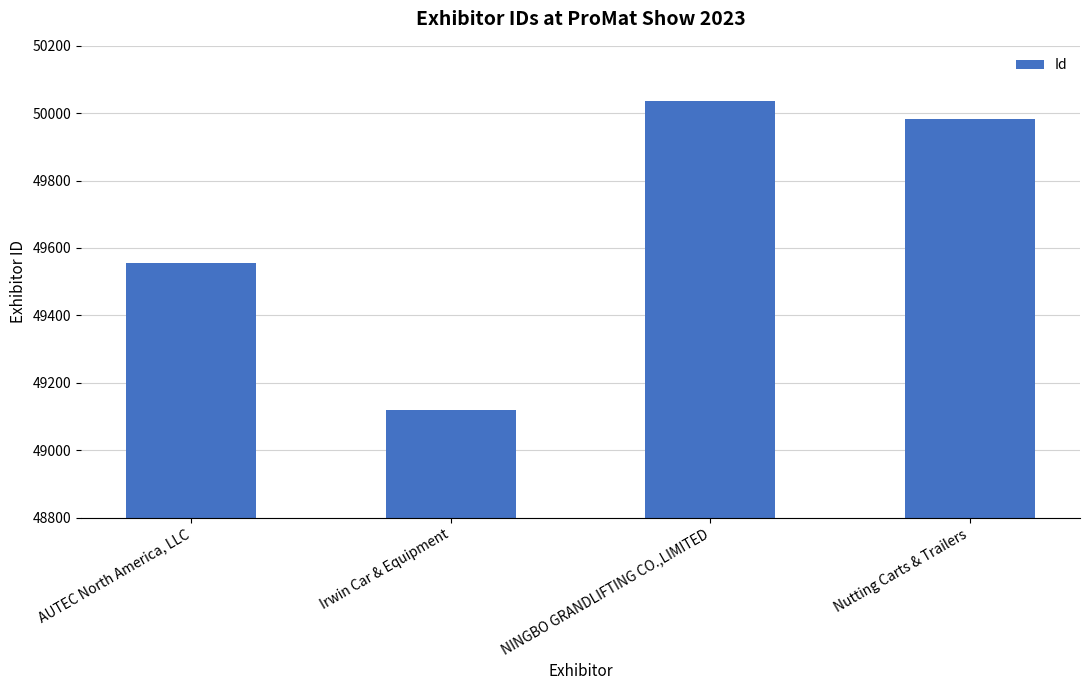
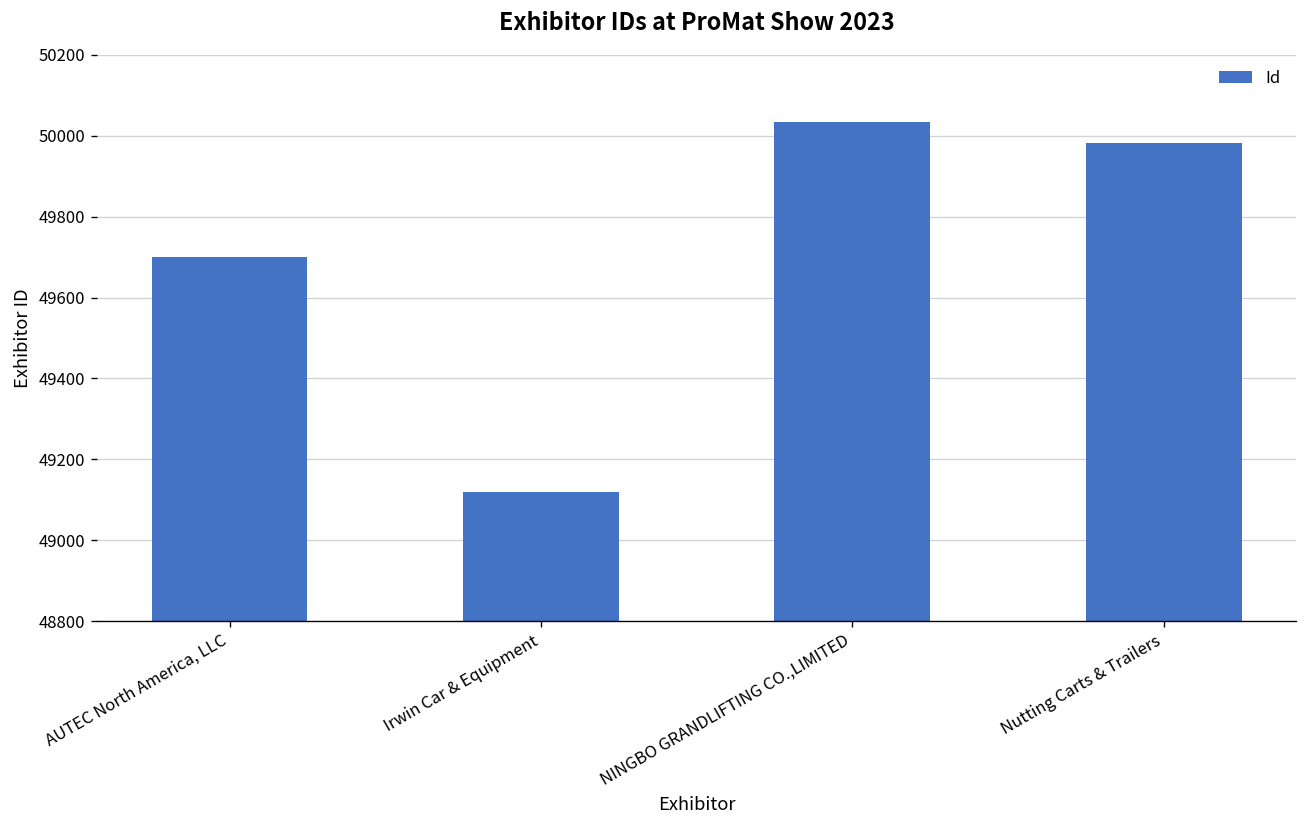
  {
-   "AUTEC North America, LLC": 49550,
+   "AUTEC North America, LLC": 49700,
    "Irwin Car & Equipment": 49120,
    "NINGBO GRANDLIFTING CO.,LIMITED": 50040,
    "Nutting Carts & Trailers": 49980
  }
